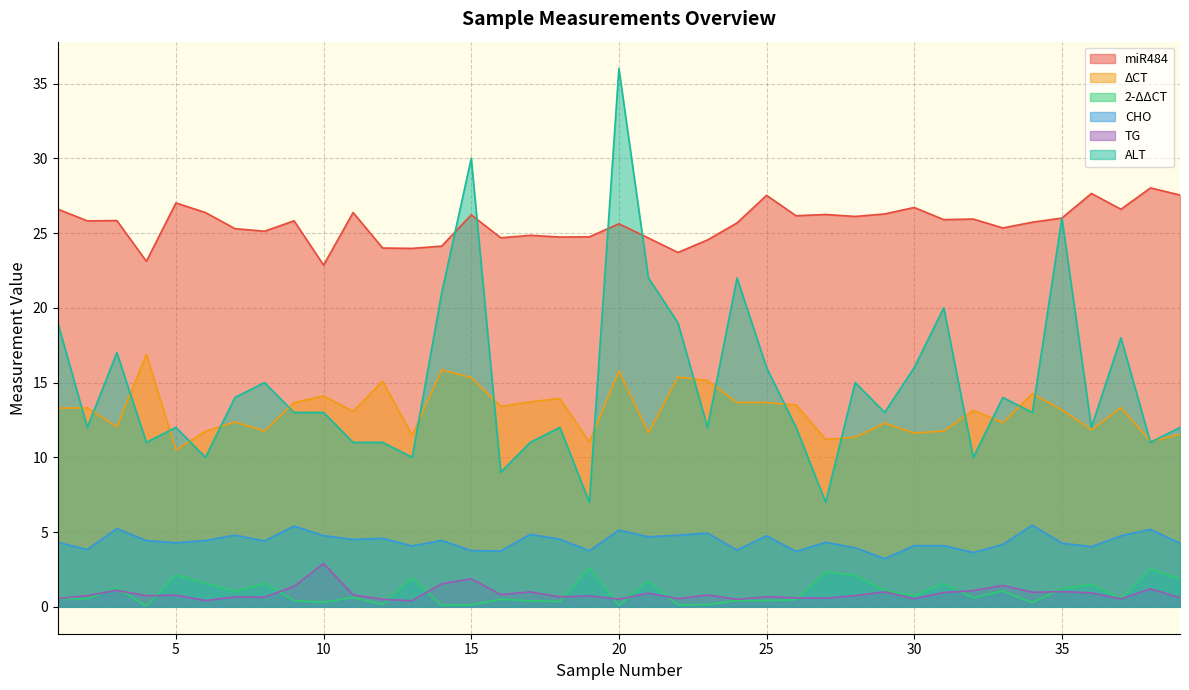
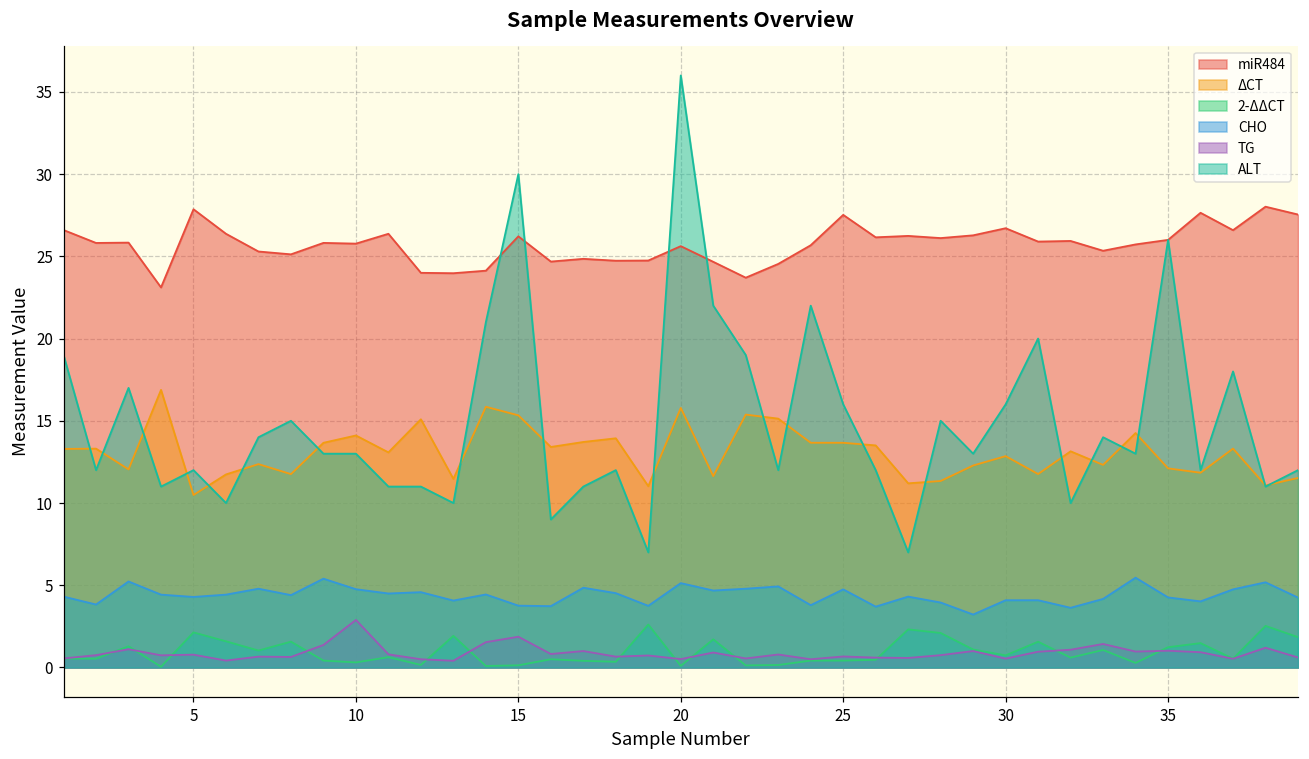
  {
    "miR484": {
-     "5": 27.0,
-     "10": 22.9,
+     "5": 27.9,
+     "10": 25.8,
      "15": 26.2,
      "20": 25.6,
      "25": 27.5,
      "30": 26.7
    },
    "ΔCT": {
      "5": 10.5,
      "10": 14.1,
      "15": 15.3,
      "20": 15.8,
      "25": 13.7,
-     "30": 11.6,
-     "35": 13.2
+     "30": 12.9,
+     "35": 12.1
    },
    "TG": {
      "5": 0.8,
      "10": 2.9,
      "15": 1.9,
      "20": 0.5,
      "25": 0.7,
      "30": 0.5,
      "35": 1.0
    }
  }
